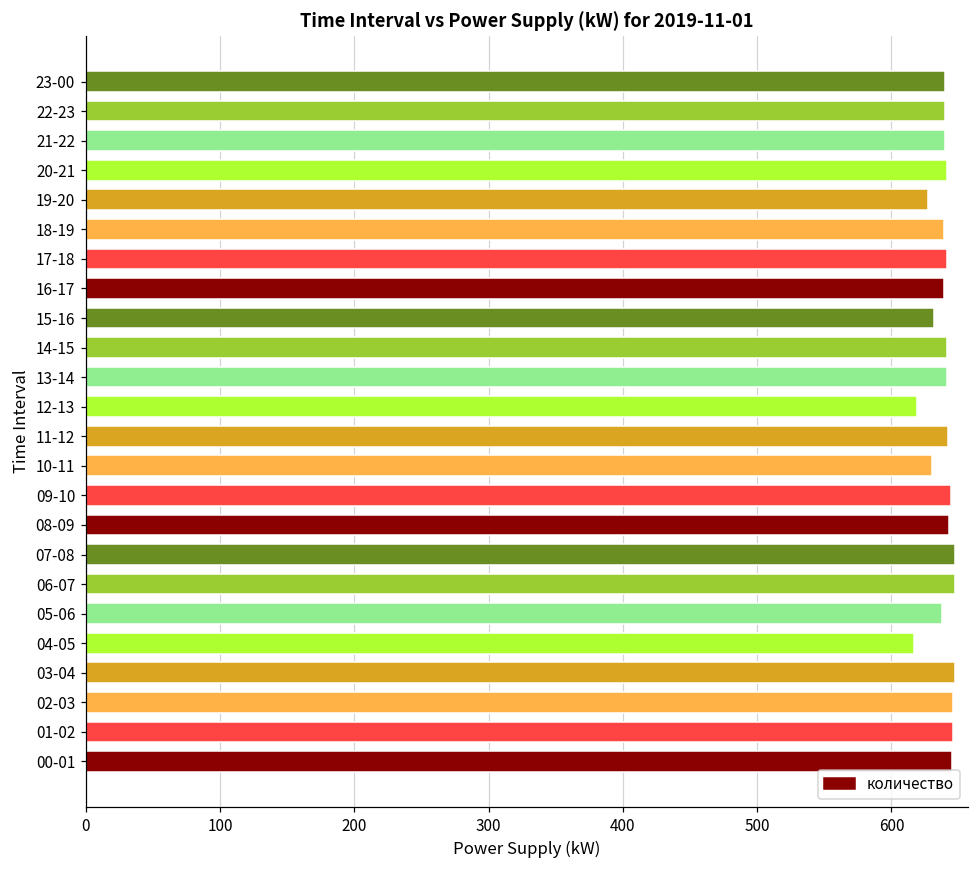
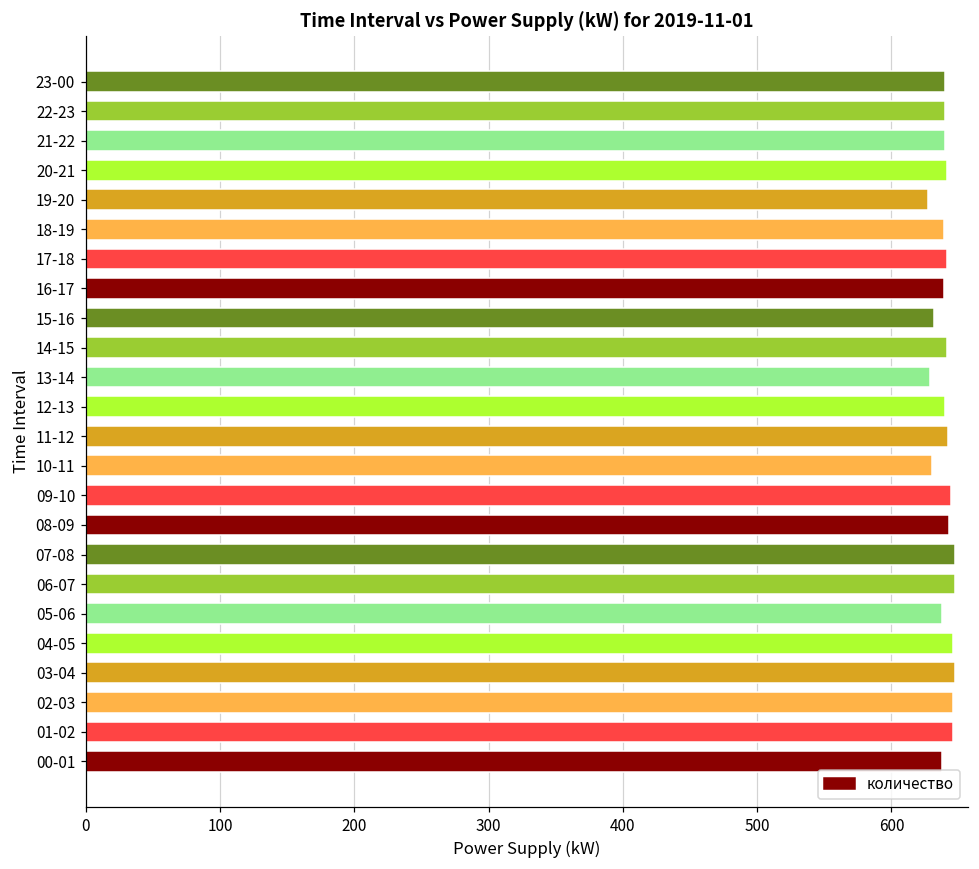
  {
    "23-00": 640,
    "22-23": 640,
    "21-22": 640,
    "20-21": 641,
    "19-20": 627,
    "18-19": 639,
    "17-18": 641,
    "16-17": 639,
    "15-16": 632,
    "14-15": 641,
-   "13-14": 641,
-   "12-13": 619,
+   "13-14": 629,
+   "12-13": 640,
    "11-12": 642,
    "10-11": 630,
    "09-10": 644,
    "08-09": 643,
    "07-08": 647,
    "06-07": 647,
    "05-06": 638,
-   "04-05": 617,
+   "04-05": 646,
    "03-04": 647,
    "02-03": 646,
    "01-02": 646,
-   "00-01": 645
+   "00-01": 638
  }
